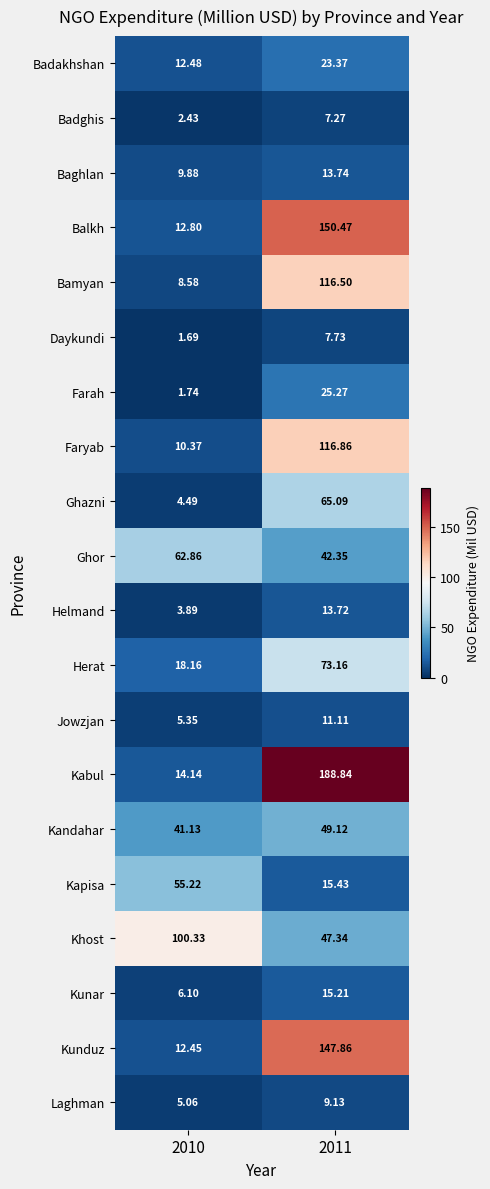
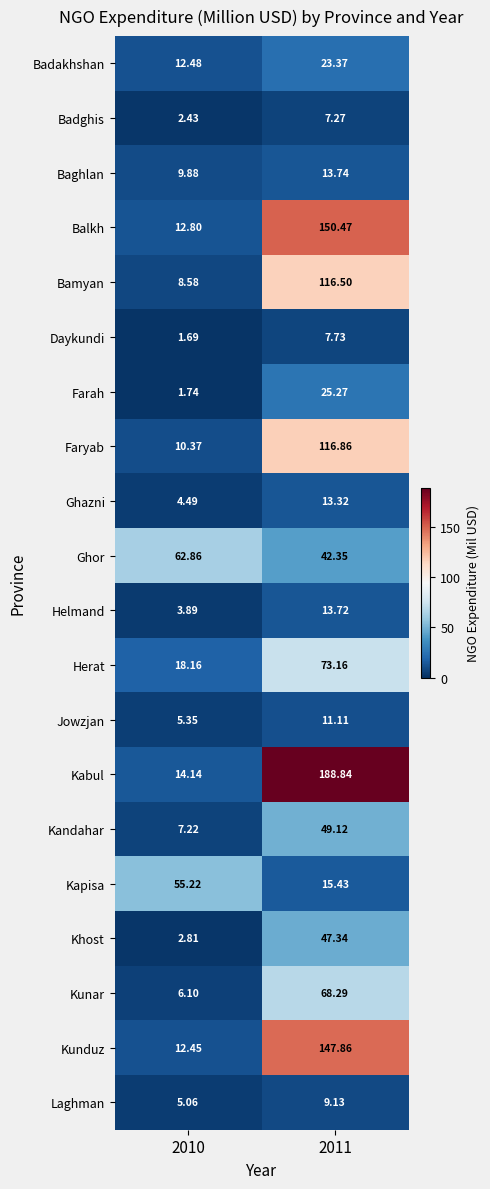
  {
    "Badakhshan": {
      "2010": 12.48,
      "2011": 23.37
    },
    "Badghis": {
      "2010": 2.43,
      "2011": 7.27
    },
    "Baghlan": {
      "2010": 9.88,
      "2011": 13.74
    },
    "Balkh": {
      "2010": 12.80,
      "2011": 150.47
    },
    "Bamyan": {
      "2010": 8.58,
      "2011": 116.50
    },
    "Daykundi": {
      "2010": 1.69,
      "2011": 7.73
    },
    "Farah": {
      "2010": 1.74,
      "2011": 25.27
    },
    "Faryab": {
      "2010": 10.37,
      "2011": 116.86
    },
    "Ghazni": {
      "2010": 4.49,
-     "2011": 65.09
+     "2011": 13.32
    },
    "Ghor": {
      "2010": 62.86,
      "2011": 42.35
    },
    "Helmand": {
      "2010": 3.89,
      "2011": 13.72
    },
    "Herat": {
      "2010": 18.16,
      "2011": 73.16
    },
    "Jowzjan": {
      "2010": 5.35,
      "2011": 11.11
    },
    "Kabul": {
      "2010": 14.14,
      "2011": 188.84
    },
    "Kandahar": {
-     "2010": 41.13,
+     "2010": 7.22,
      "2011": 49.12
    },
    "Kapisa": {
      "2010": 55.22,
      "2011": 15.43
    },
    "Khost": {
-     "2010": 100.33,
+     "2010": 2.81,
      "2011": 47.34
    },
    "Kunar": {
      "2010": 6.10,
-     "2011": 15.21
+     "2011": 68.29
    },
    "Kunduz": {
      "2010": 12.45,
      "2011": 147.86
    },
    "Laghman": {
      "2010": 5.06,
      "2011": 9.13
    }
  }
